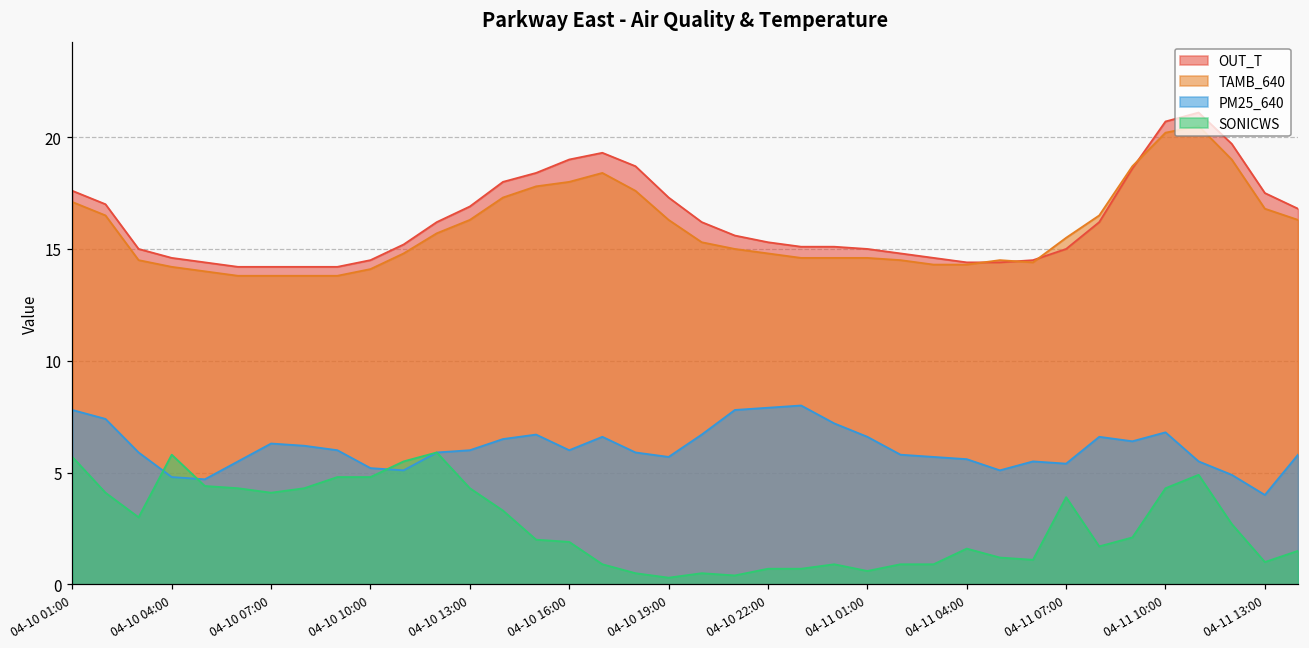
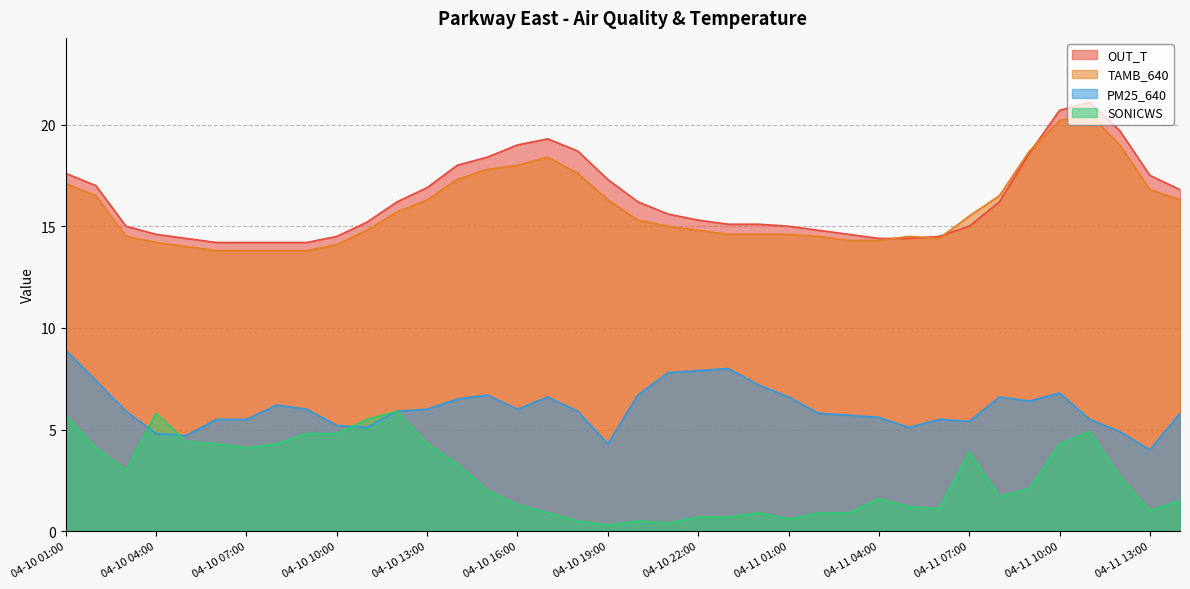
  {
    "PM25_640": {
-     "04-10 01:00": 7.8,
+     "04-10 01:00": 8.9,
      "04-10 04:00": 4.8,
-     "04-10 07:00": 6.3,
+     "04-10 07:00": 5.5,
      "04-10 10:00": 5.2,
      "04-10 13:00": 6.0,
      "04-10 16:00": 6.0,
-     "04-10 19:00": 5.7,
+     "04-10 19:00": 4.3,
      "04-10 22:00": 7.9,
      "04-11 01:00": 6.6,
      "04-11 04:00": 5.6,
      "04-11 07:00": 5.4,
      "04-11 10:00": 6.8,
      "04-11 13:00": 4.0
    },
    "SONICWS": {
      "04-10 01:00": 5.7,
      "04-10 04:00": 5.8,
      "04-10 07:00": 4.1,
      "04-10 10:00": 4.8,
      "04-10 13:00": 4.3,
-     "04-10 16:00": 1.9,
+     "04-10 16:00": 1.3,
      "04-10 19:00": 0.3,
      "04-10 22:00": 0.7,
      "04-11 01:00": 0.6,
      "04-11 04:00": 1.6,
      "04-11 07:00": 3.9,
      "04-11 10:00": 4.3,
      "04-11 13:00": 1.0
    }
  }
